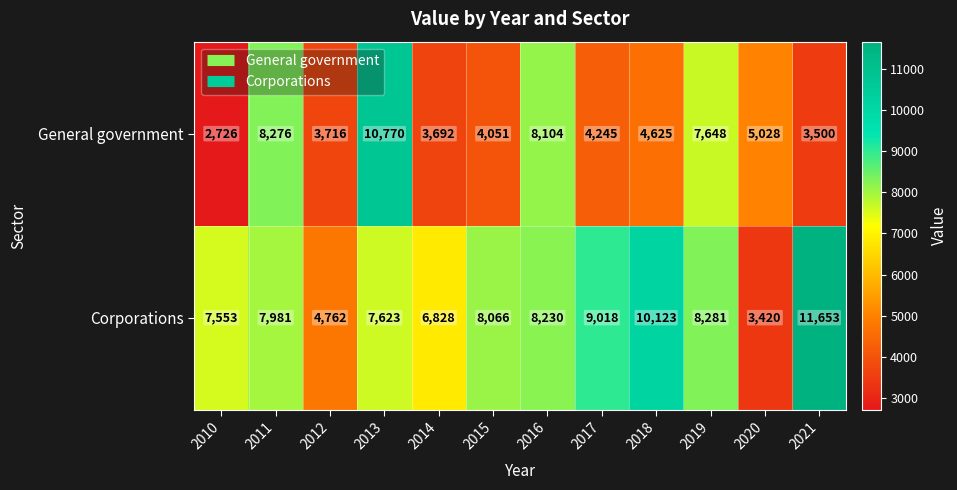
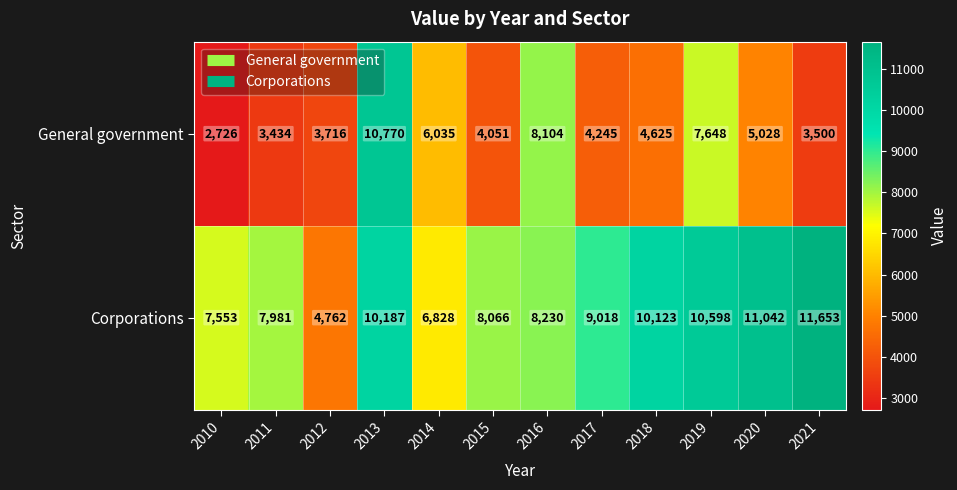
  {
    "General government": {
-     "2011": "8,276",
-     "2014": "3,692"
+     "2011": "3,434",
+     "2014": "6,035"
    },
    "Corporations": {
-     "2013": "7,623",
-     "2019": "8,281",
-     "2020": "3,420"
+     "2013": "10,187",
+     "2019": "10,598",
+     "2020": "11,042"
    }
  }
